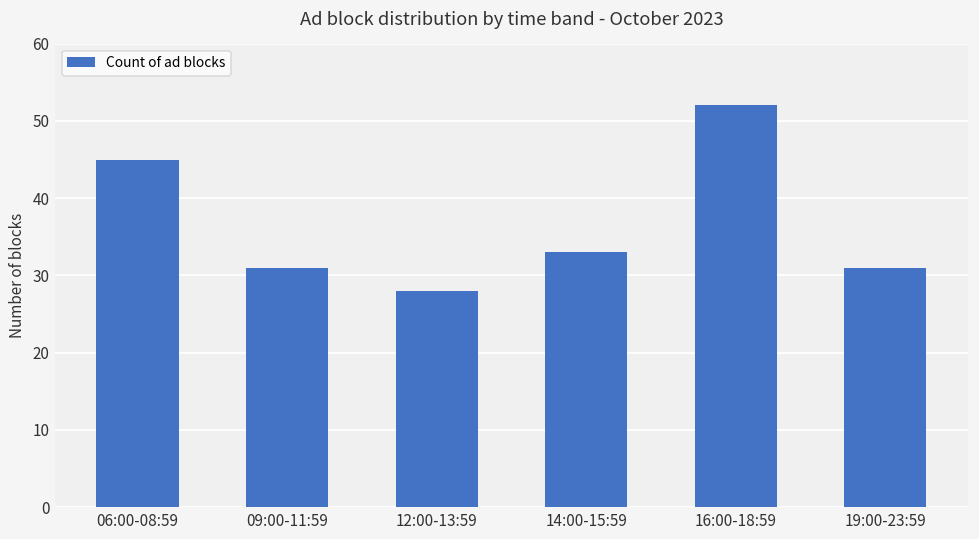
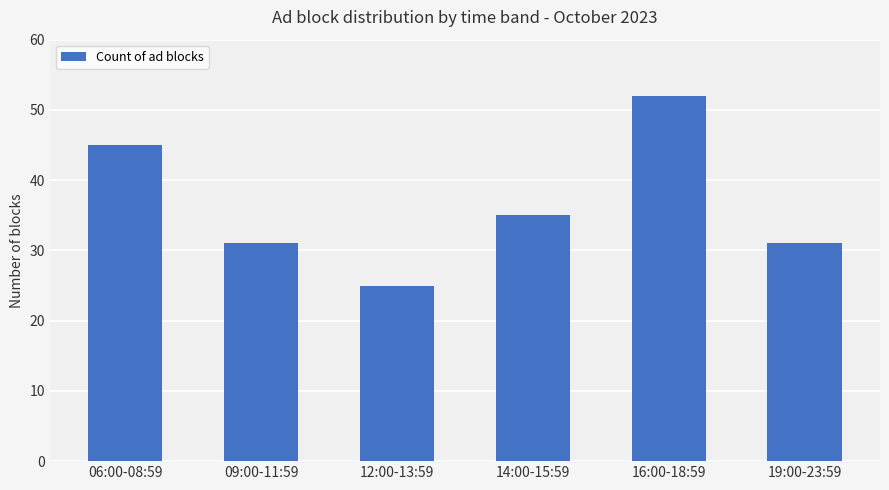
  {
    "06:00-08:59": 45,
    "09:00-11:59": 31,
-   "12:00-13:59": 28,
-   "14:00-15:59": 33,
+   "12:00-13:59": 25,
+   "14:00-15:59": 35,
    "16:00-18:59": 52,
    "19:00-23:59": 31
  }
